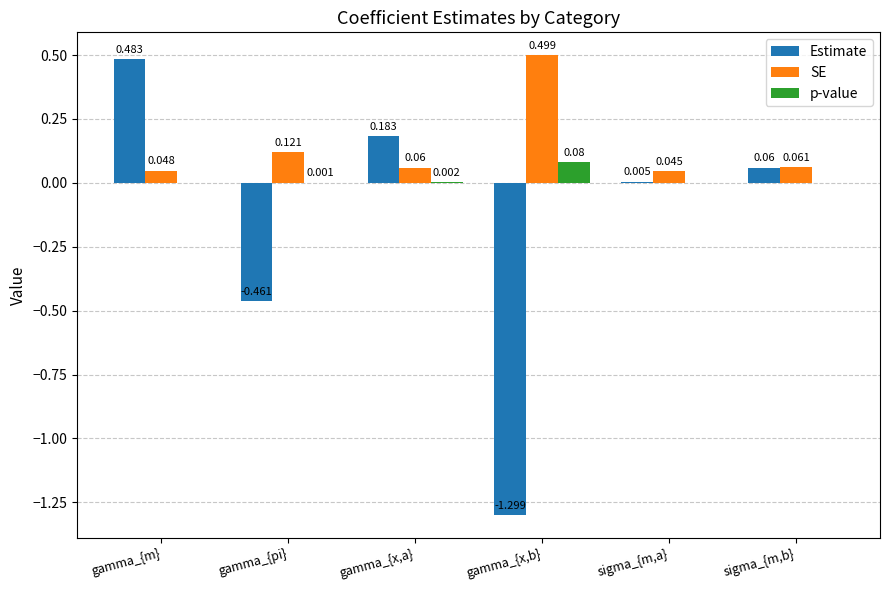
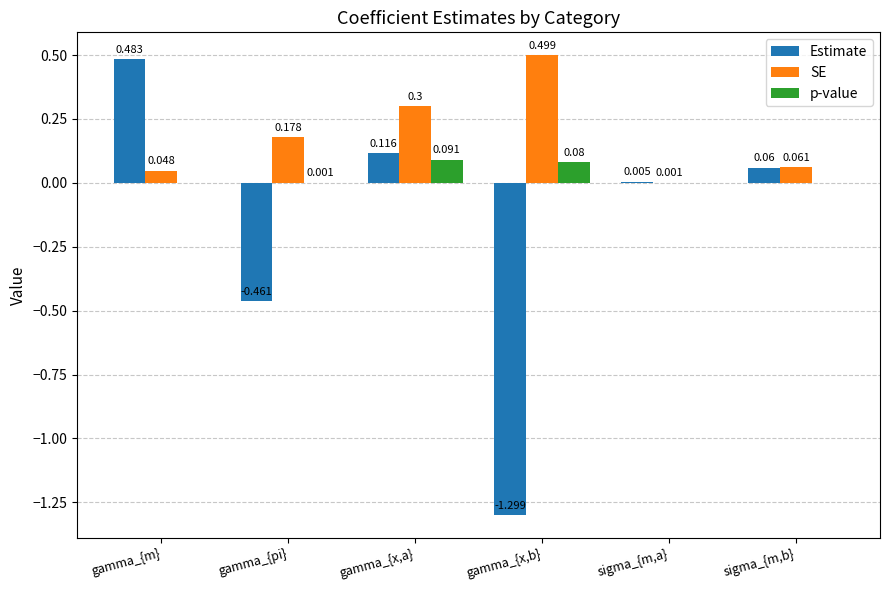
  {
    "Estimate": {
      "gamma_{m}": 0.483,
      "gamma_{pi}": -0.461,
-     "gamma_{x,a}": 0.183,
+     "gamma_{x,a}": 0.116,
      "gamma_{x,b}": -1.299,
      "sigma_{m,a}": 0.005,
      "sigma_{m,b}": 0.06
    },
    "SE": {
      "gamma_{m}": 0.048,
-     "gamma_{pi}": 0.121,
-     "gamma_{x,a}": 0.06,
+     "gamma_{pi}": 0.178,
+     "gamma_{x,a}": 0.3,
      "gamma_{x,b}": 0.499,
-     "sigma_{m,a}": 0.045,
+     "sigma_{m,a}": 0.001,
      "sigma_{m,b}": 0.061
    },
    "p-value": {
      "gamma_{pi}": 0.001,
-     "gamma_{x,a}": 0.002,
+     "gamma_{x,a}": 0.091,
      "gamma_{x,b}": 0.08
    }
  }
